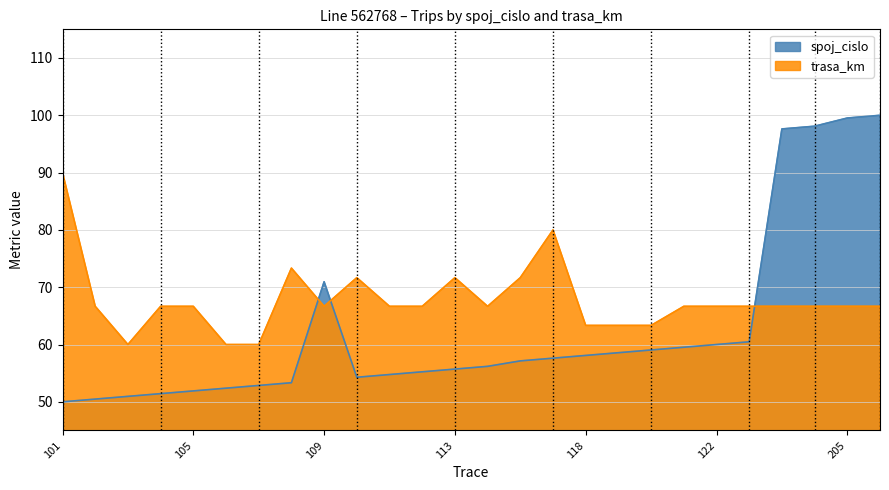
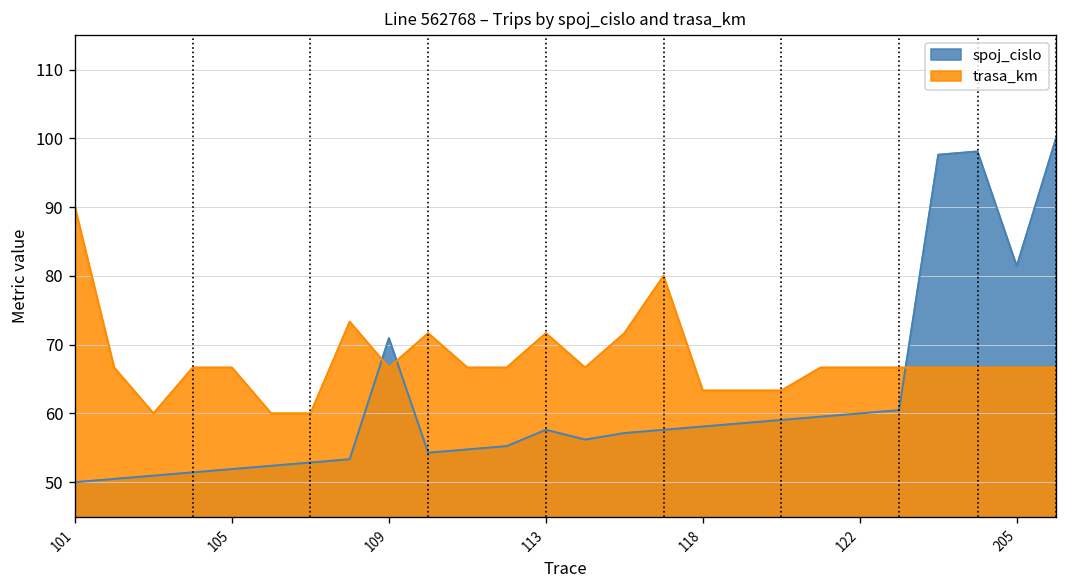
  {
    "spoj_cislo": {
      "101": 50,
      "105": 52,
      "109": 71,
-     "113": 56,
+     "113": 58,
      "118": 58,
      "122": 60,
-     "205": 100
+     "205": 81
    },
    "trasa_km": {
      "101": 90,
      "105": 67,
      "109": 67,
      "113": 72,
      "118": 63,
      "122": 67,
      "205": 67
    }
  }
